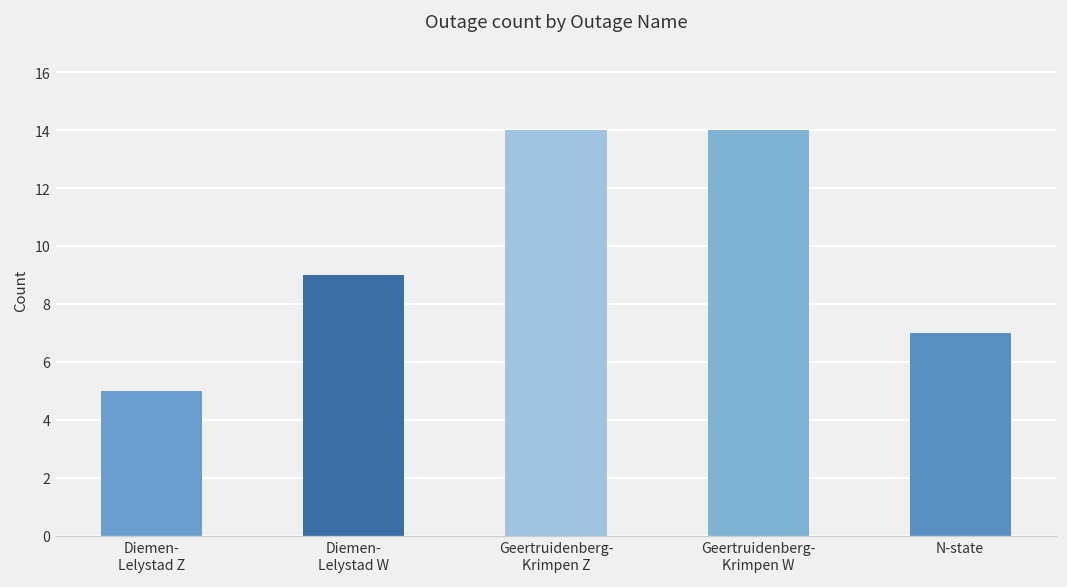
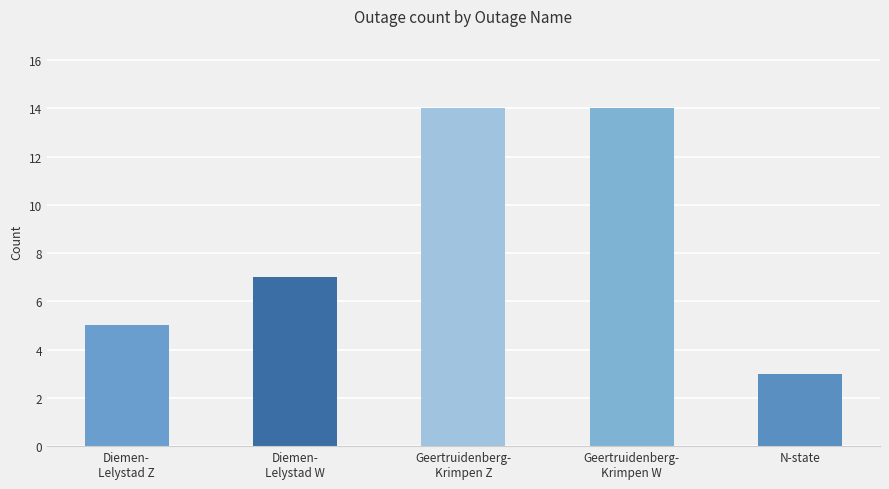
  {
    "Diemen- Lelystad Z": 5,
-   "Diemen- Lelystad W": 9,
+   "Diemen- Lelystad W": 7,
    "Geertruidenberg- Krimpen Z": 14,
    "Geertruidenberg- Krimpen W": 14,
-   "N-state": 7
+   "N-state": 3
  }
